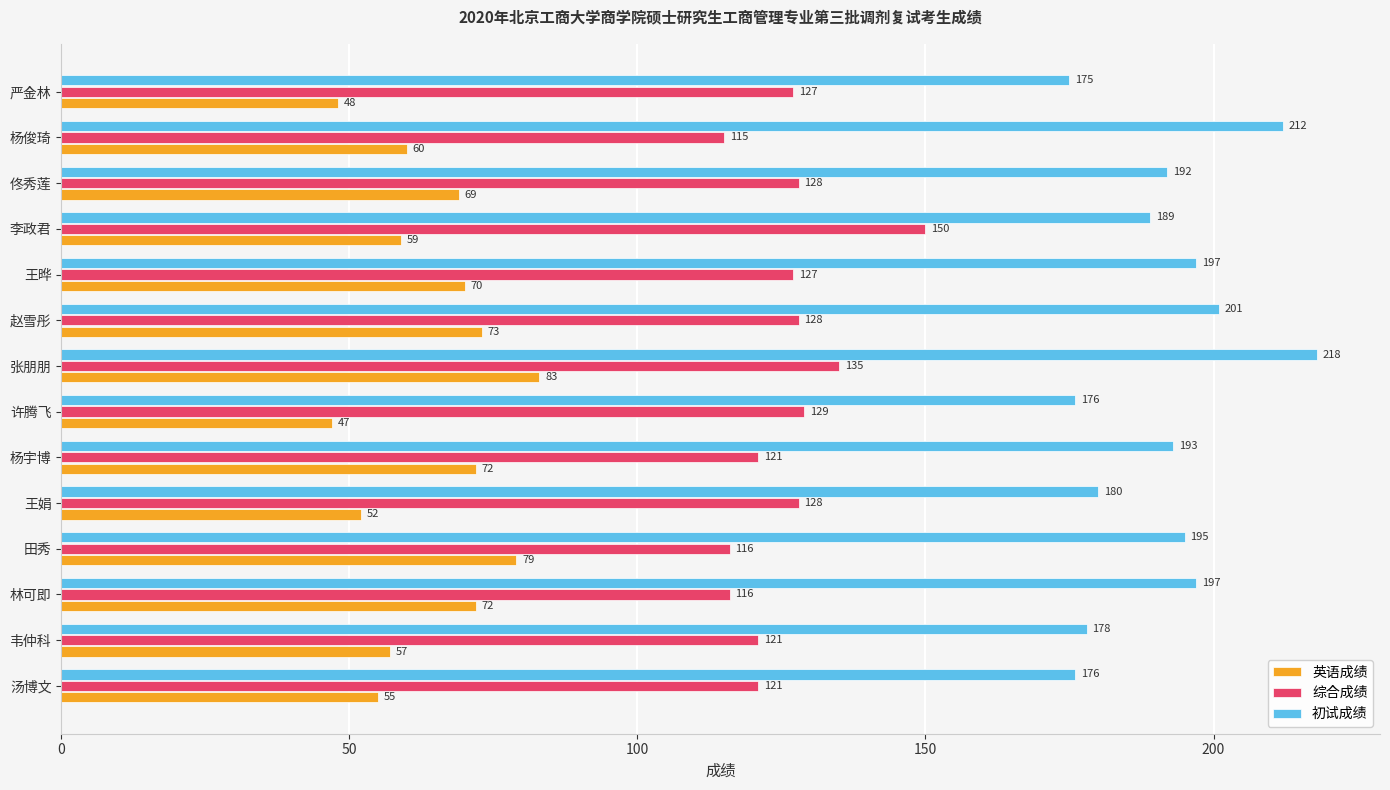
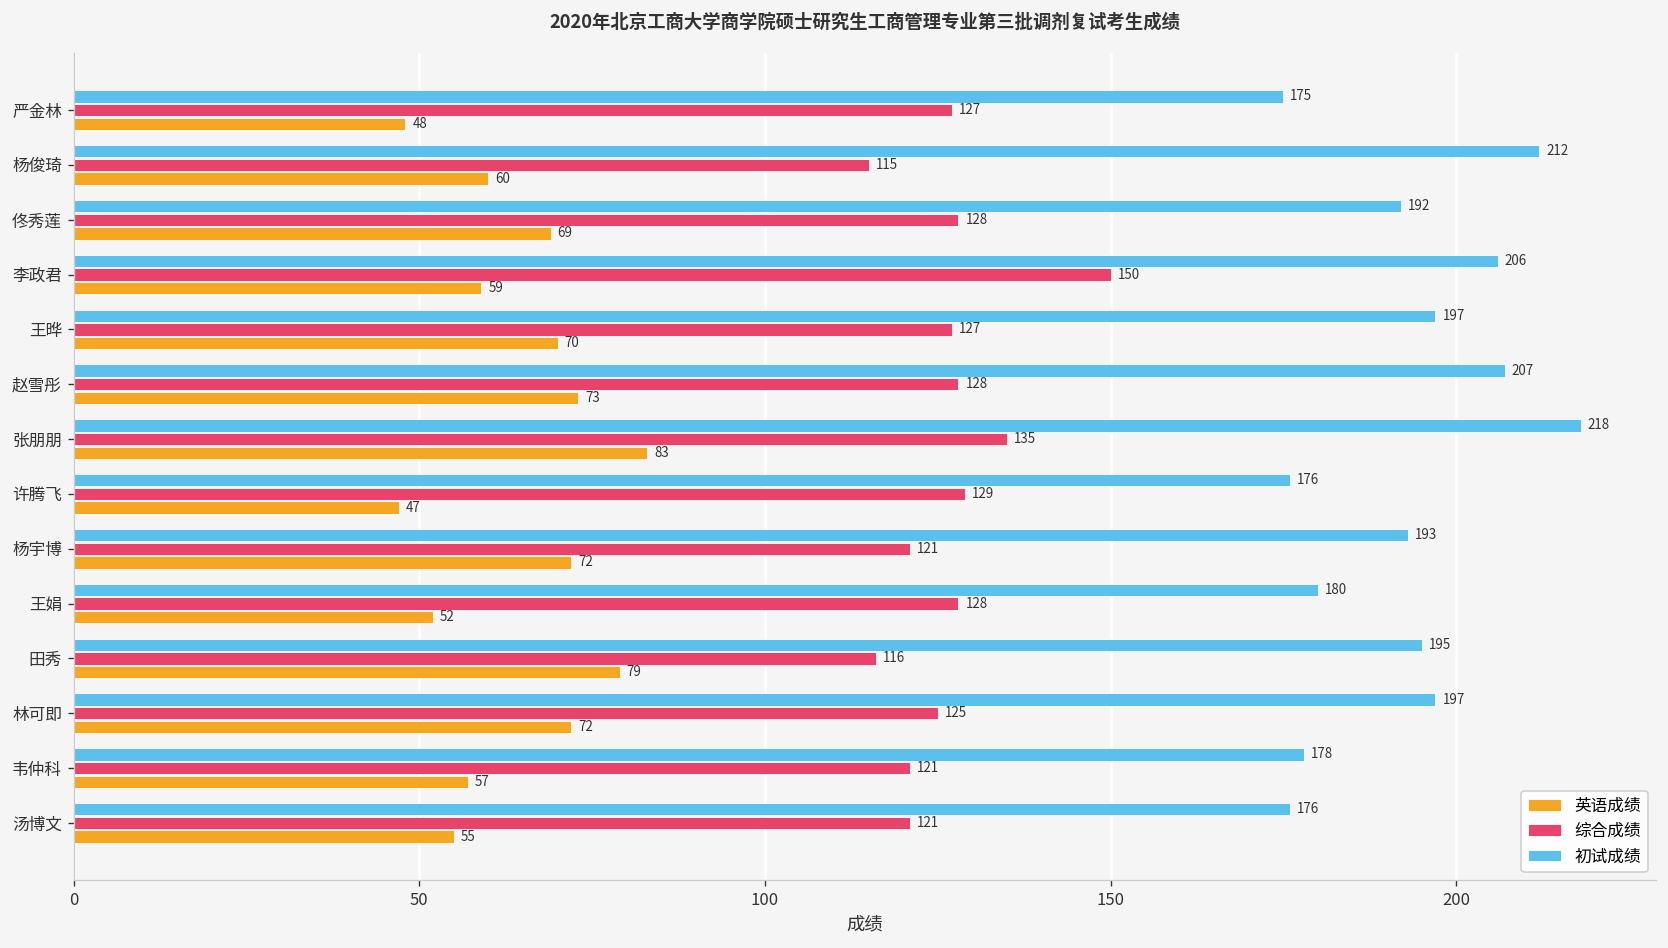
  {
    "英语成绩": {
      "严金林": 48,
      "杨俊琦": 60,
      "佟秀莲": 69,
      "李政君": 59,
      "王晔": 70,
      "赵雪彤": 73,
      "张朋朋": 83,
      "许腾飞": 47,
      "杨宇博": 72,
      "王娟": 52,
      "田秀": 79,
      "林可即": 72,
      "韦仲科": 57,
      "汤博文": 55
    },
    "综合成绩": {
      "严金林": 127,
      "杨俊琦": 115,
      "佟秀莲": 128,
      "李政君": 150,
      "王晔": 127,
      "赵雪彤": 128,
      "张朋朋": 135,
      "许腾飞": 129,
      "杨宇博": 121,
      "王娟": 128,
      "田秀": 116,
-     "林可即": 116,
+     "林可即": 125,
      "韦仲科": 121,
      "汤博文": 121
    },
    "初试成绩": {
      "严金林": 175,
      "杨俊琦": 212,
      "佟秀莲": 192,
-     "李政君": 189,
+     "李政君": 206,
      "王晔": 197,
-     "赵雪彤": 201,
+     "赵雪彤": 207,
      "张朋朋": 218,
      "许腾飞": 176,
      "杨宇博": 193,
      "王娟": 180,
      "田秀": 195,
      "林可即": 197,
      "韦仲科": 178,
      "汤博文": 176
    }
  }
